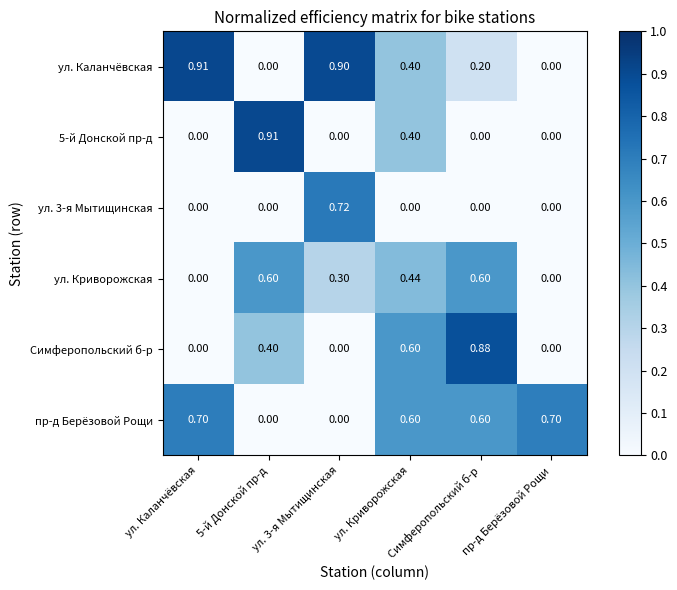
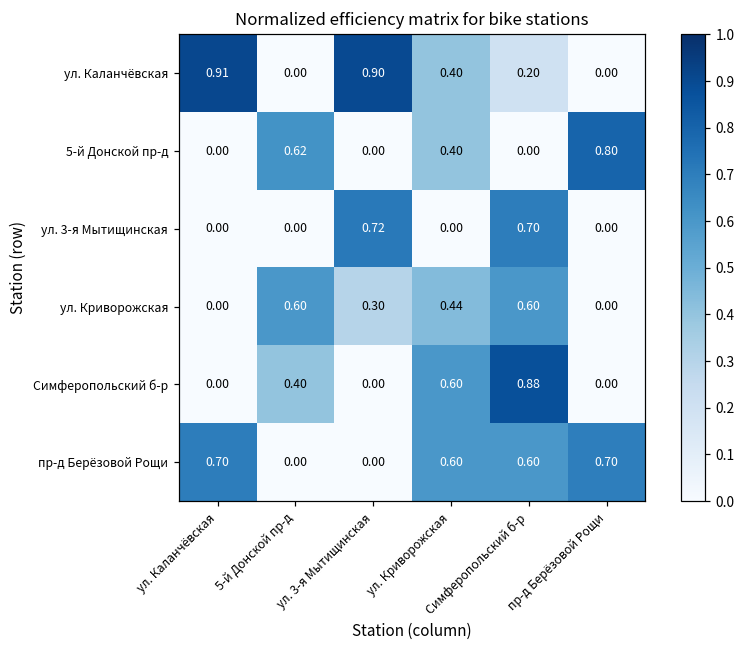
  {
    "ул. Каланчёвская": {
      "ул. Каланчёвская": 0.91,
      "5-й Донской пр-д": 0.00,
      "ул. 3-я Мытищинская": 0.90,
      "ул. Криворожская": 0.40,
      "Симферопольский б-р": 0.20,
      "пр-д Берёзовой Рощи": 0.00
    },
    "5-й Донской пр-д": {
      "ул. Каланчёвская": 0.00,
-     "5-й Донской пр-д": 0.91,
+     "5-й Донской пр-д": 0.62,
      "ул. 3-я Мытищинская": 0.00,
      "ул. Криворожская": 0.40,
      "Симферопольский б-р": 0.00,
-     "пр-д Берёзовой Рощи": 0.00
+     "пр-д Берёзовой Рощи": 0.80
    },
    "ул. 3-я Мытищинская": {
      "ул. Каланчёвская": 0.00,
      "5-й Донской пр-д": 0.00,
      "ул. 3-я Мытищинская": 0.72,
      "ул. Криворожская": 0.00,
-     "Симферопольский б-р": 0.00,
+     "Симферопольский б-р": 0.70,
      "пр-д Берёзовой Рощи": 0.00
    },
    "ул. Криворожская": {
      "ул. Каланчёвская": 0.00,
      "5-й Донской пр-д": 0.60,
      "ул. 3-я Мытищинская": 0.30,
      "ул. Криворожская": 0.44,
      "Симферопольский б-р": 0.60,
      "пр-д Берёзовой Рощи": 0.00
    },
    "Симферопольский б-р": {
      "ул. Каланчёвская": 0.00,
      "5-й Донской пр-д": 0.40,
      "ул. 3-я Мытищинская": 0.00,
      "ул. Криворожская": 0.60,
      "Симферопольский б-р": 0.88,
      "пр-д Берёзовой Рощи": 0.00
    },
    "пр-д Берёзовой Рощи": {
      "ул. Каланчёвская": 0.70,
      "5-й Донской пр-д": 0.00,
      "ул. 3-я Мытищинская": 0.00,
      "ул. Криворожская": 0.60,
      "Симферопольский б-р": 0.60,
      "пр-д Берёзовой Рощи": 0.70
    }
  }
